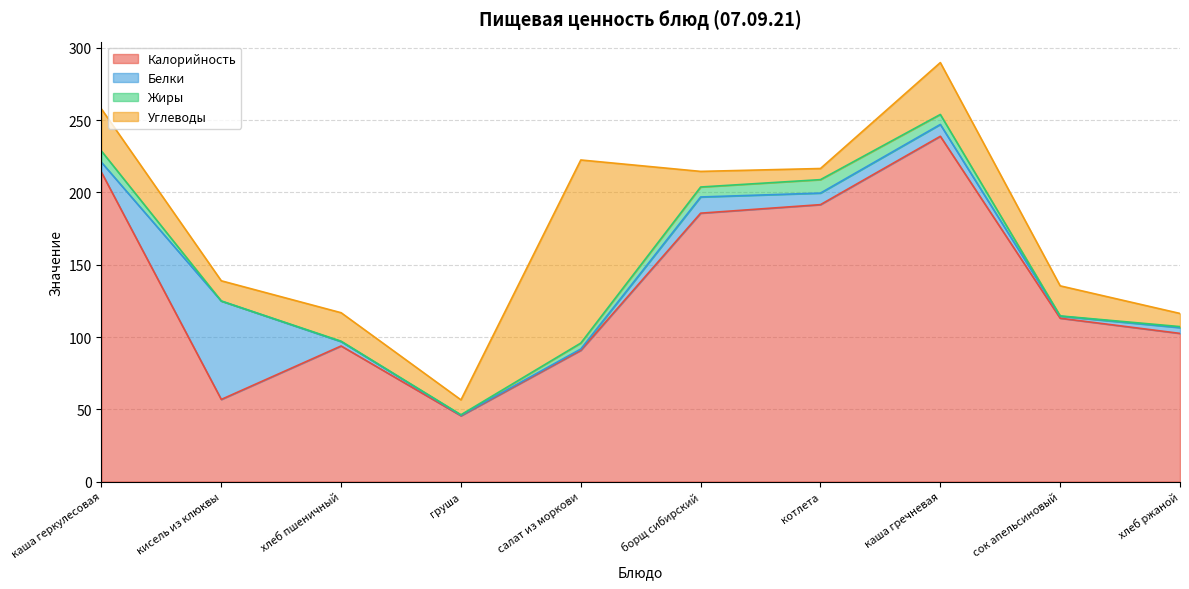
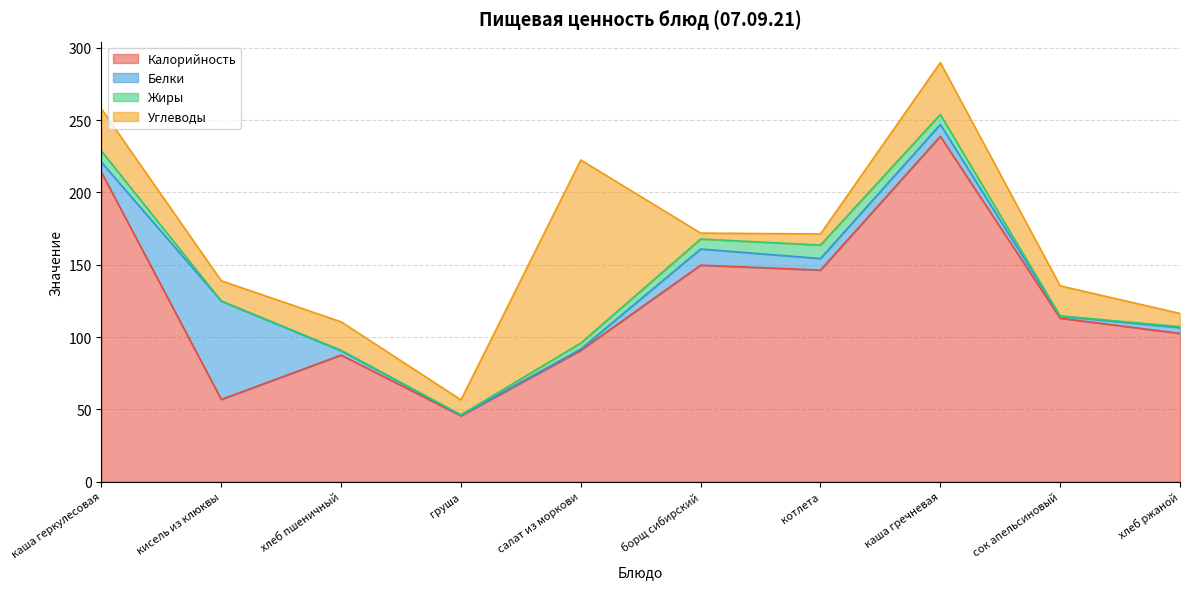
  {
    "Калорийность": {
      "каша геркулесовая": 214,
      "кисель из клюквы": 57,
-     "хлеб пшеничный": 94,
-     "борщ сибирский": 186,
-     "котлета": 192,
+     "хлеб пшеничный": 88,
+     "борщ сибирский": 150,
+     "котлета": 146,
      "каша гречневая": 239,
      "хлеб ржаной": 103
    },
    "Белки": {
      "каша геркулесовая": 7,
      "борщ сибирский": 11,
      "котлета": 8,
      "каша гречневая": 8
    },
    "Жиры": {
      "каша геркулесовая": 8,
      "салат из моркови": 4,
      "борщ сибирский": 7,
      "котлета": 9,
      "каша гречневая": 7
    },
    "Углеводы": {
      "каша геркулесовая": 29,
      "кисель из клюквы": 14,
      "хлеб пшеничный": 20,
      "груша": 10,
      "салат из моркови": 127,
-     "борщ сибирский": 11,
+     "борщ сибирский": 4,
      "котлета": 8,
      "каша гречневая": 36,
      "сок апельсиновый": 21,
      "хлеб ржаной": 9
    }
  }
